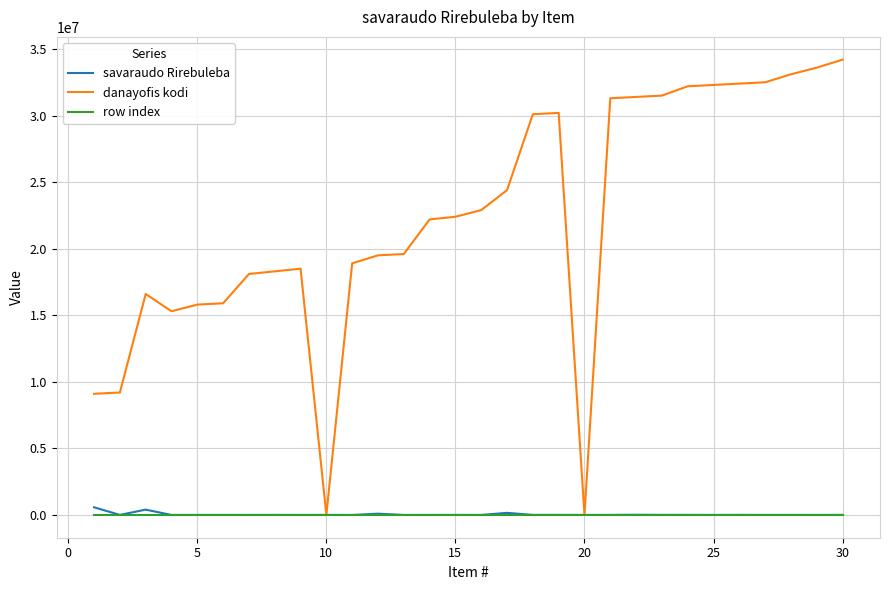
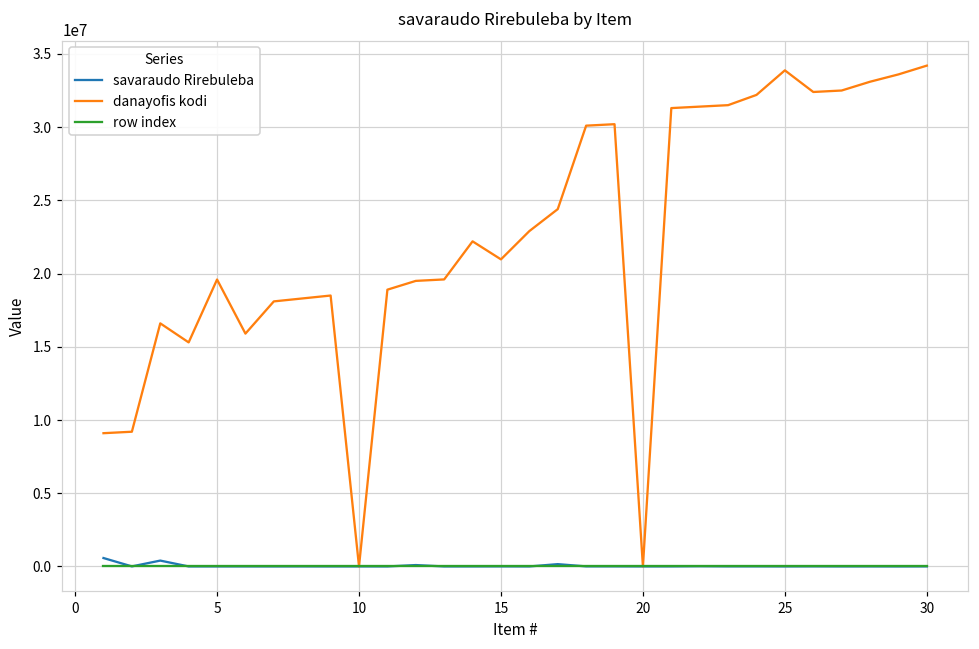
  {
    "danayofis kodi": {
-     "5": 15800000,
-     "15": 22400000,
-     "25": 32300000,
+     "5": 19600000,
+     "15": 21000000,
+     "25": 33900000,
      "30": 34200000
    }
  }
